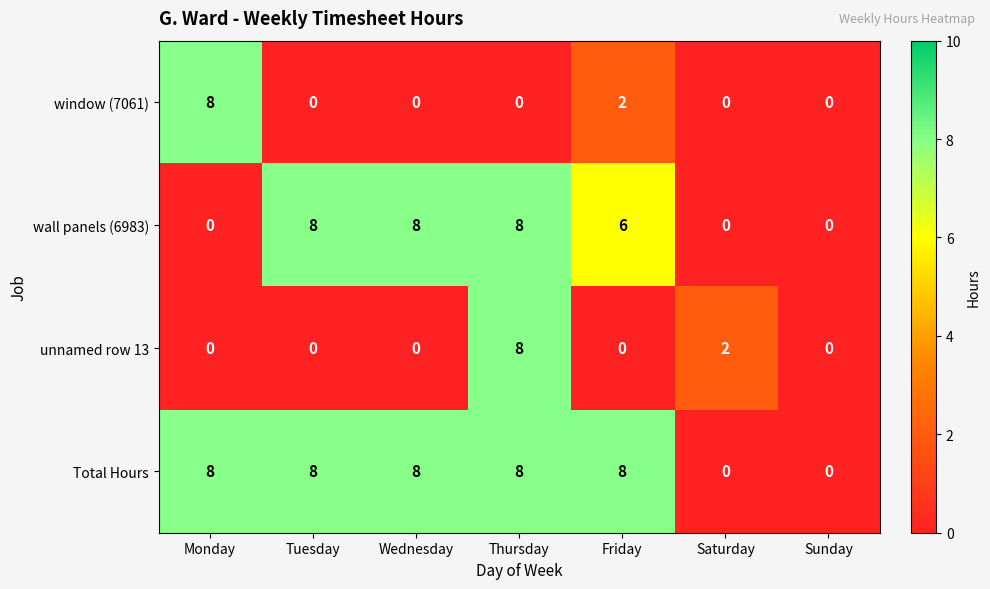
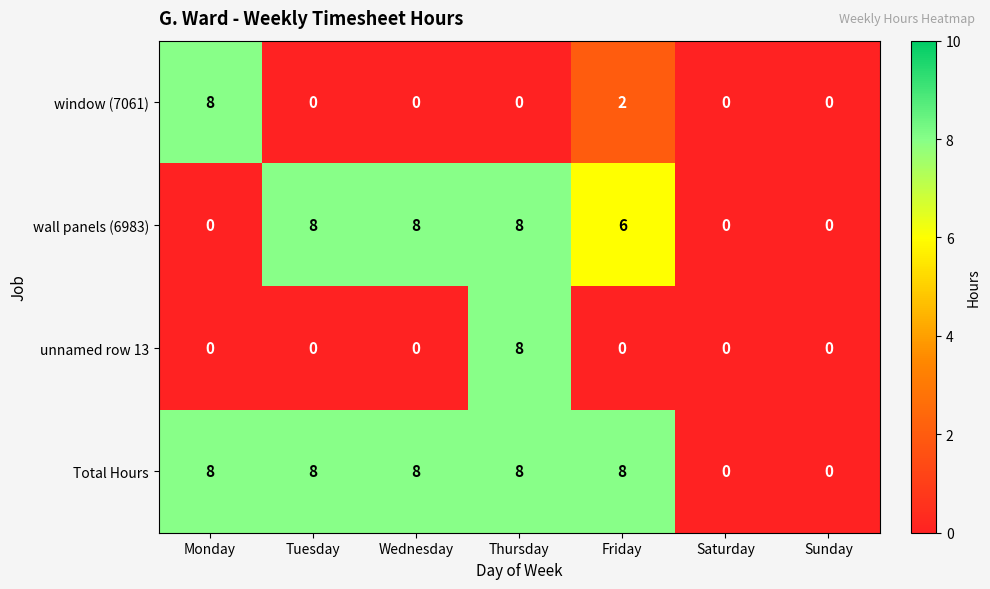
  {
    "window (7061)": {
      "Monday": 8,
      "Tuesday": 0,
      "Wednesday": 0,
      "Thursday": 0,
      "Friday": 2,
      "Saturday": 0,
      "Sunday": 0
    },
    "wall panels (6983)": {
      "Monday": 0,
      "Tuesday": 8,
      "Wednesday": 8,
      "Thursday": 8,
      "Friday": 6,
      "Saturday": 0,
      "Sunday": 0
    },
    "unnamed row 13": {
      "Monday": 0,
      "Tuesday": 0,
      "Wednesday": 0,
      "Thursday": 8,
      "Friday": 0,
-     "Saturday": 2,
+     "Saturday": 0,
      "Sunday": 0
    },
    "Total Hours": {
      "Monday": 8,
      "Tuesday": 8,
      "Wednesday": 8,
      "Thursday": 8,
      "Friday": 8,
      "Saturday": 0,
      "Sunday": 0
    }
  }
